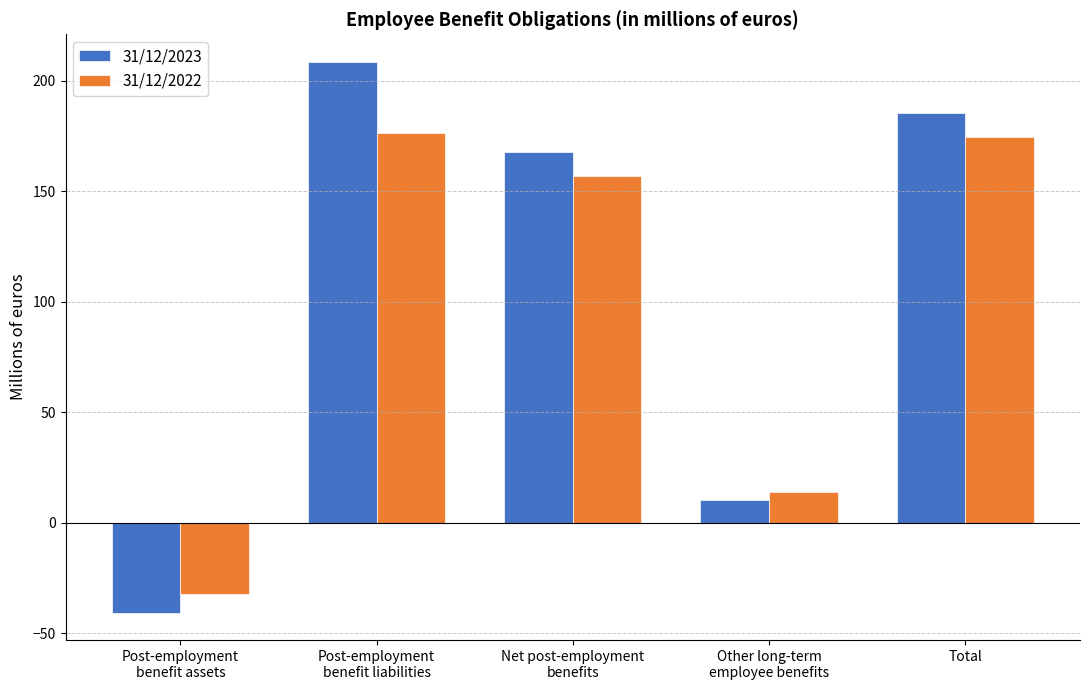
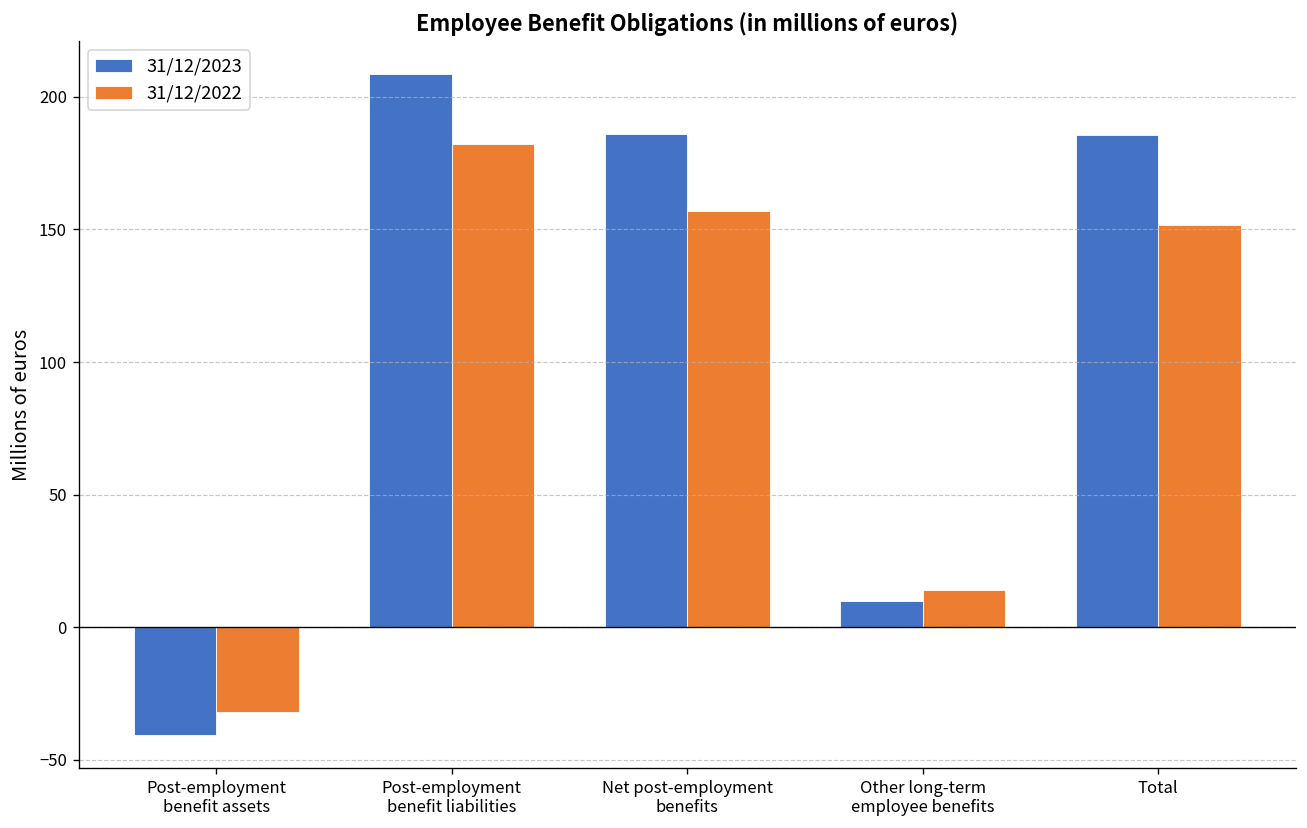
  {
    "31/12/2023": {
      "Post-employment benefit assets": -41,
      "Post-employment benefit liabilities": 209,
-     "Net post-employment benefits": 168,
+     "Net post-employment benefits": 186,
      "Other long-term employee benefits": 10,
      "Total": 186
    },
    "31/12/2022": {
      "Post-employment benefit assets": -32,
-     "Post-employment benefit liabilities": 176,
+     "Post-employment benefit liabilities": 182,
      "Net post-employment benefits": 157,
      "Other long-term employee benefits": 14,
-     "Total": 175
+     "Total": 152
    }
  }
